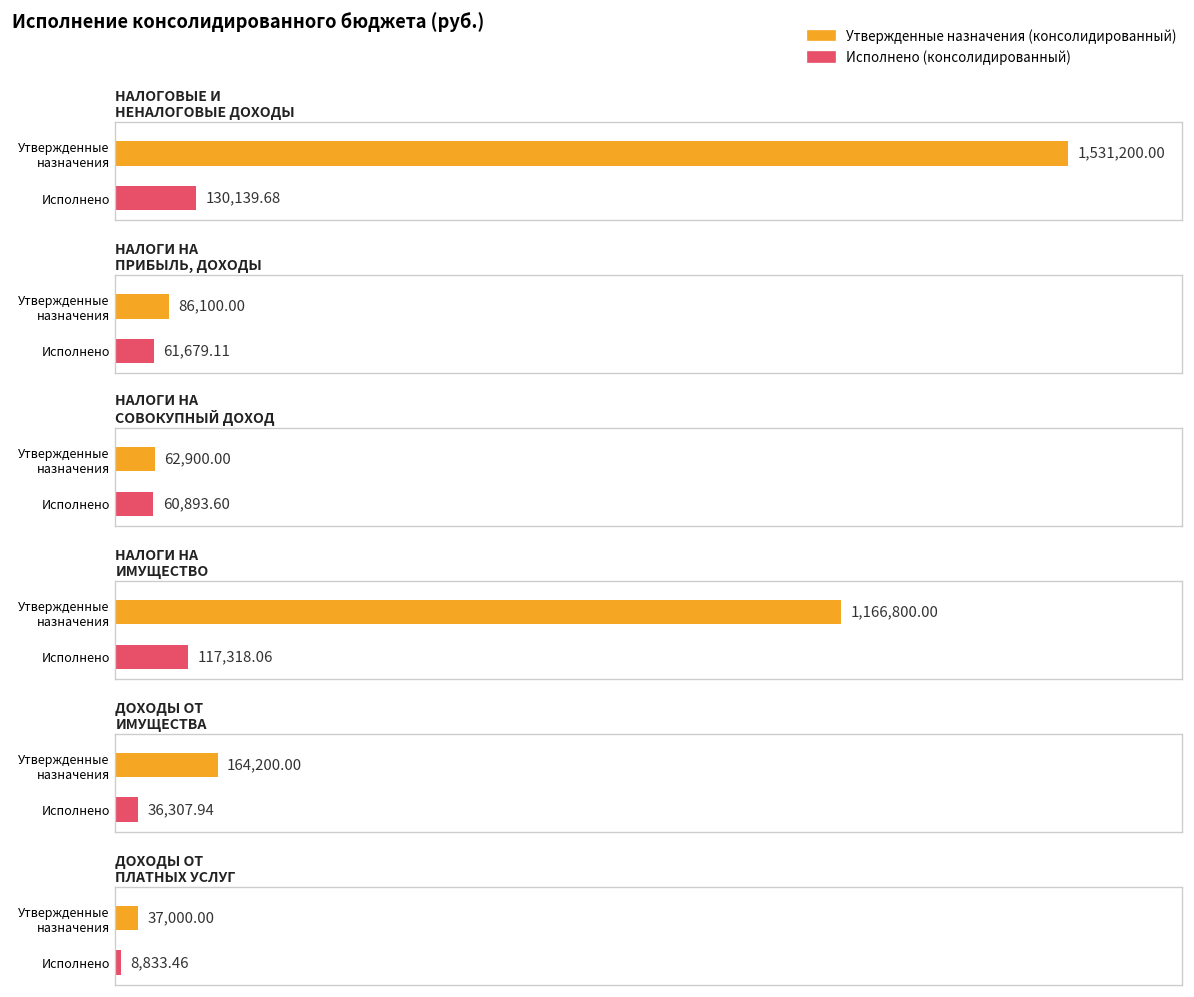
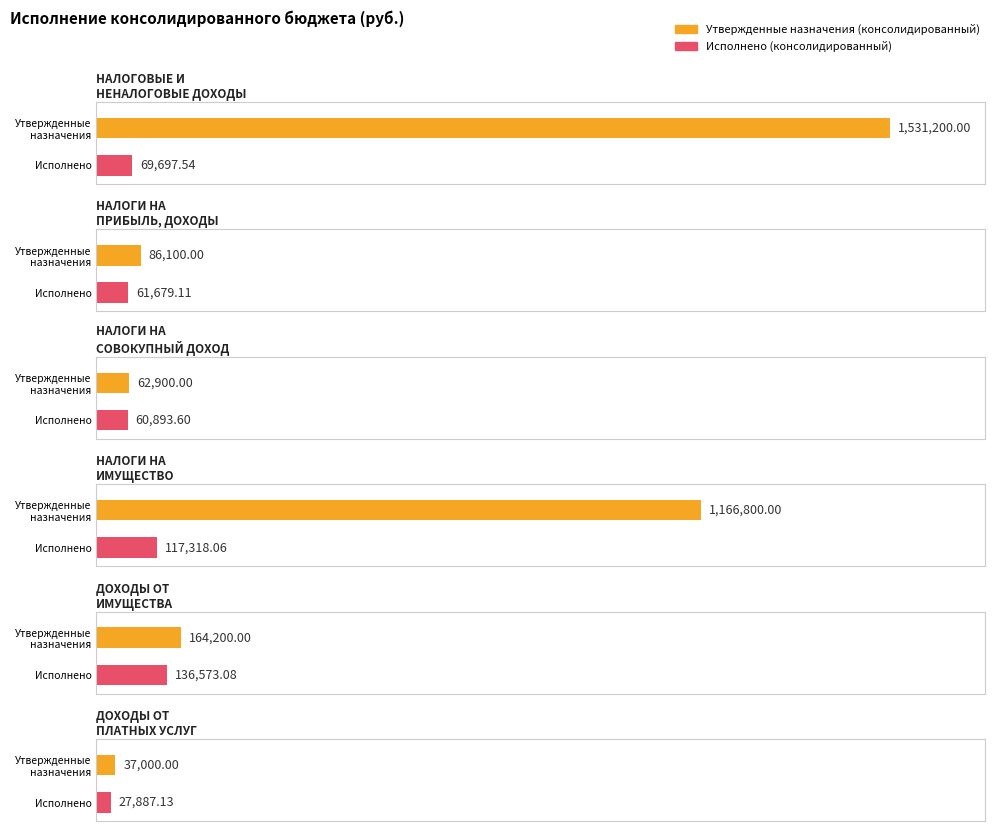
  {
    "НАЛОГОВЫЕ И НЕНАЛОГОВЫЕ ДОХОДЫ": {
      "Утвержденные назначения": "1,531,200.00",
-     "Исполнено": "130,139.68"
+     "Исполнено": "69,697.54"
    },
    "НАЛОГИ НА ПРИБЫЛЬ, ДОХОДЫ": {
      "Утвержденные назначения": "86,100.00",
      "Исполнено": "61,679.11"
    },
    "НАЛОГИ НА СОВОКУПНЫЙ ДОХОД": {
      "Утвержденные назначения": "62,900.00",
      "Исполнено": "60,893.60"
    },
    "НАЛОГИ НА ИМУЩЕСТВО": {
      "Утвержденные назначения": "1,166,800.00",
      "Исполнено": "117,318.06"
    },
    "ДОХОДЫ ОТ ИМУЩЕСТВА": {
      "Утвержденные назначения": "164,200.00",
-     "Исполнено": "36,307.94"
+     "Исполнено": "136,573.08"
    },
    "ДОХОДЫ ОТ ПЛАТНЫХ УСЛУГ": {
      "Утвержденные назначения": "37,000.00",
-     "Исполнено": "8,833.46"
+     "Исполнено": "27,887.13"
    }
  }
